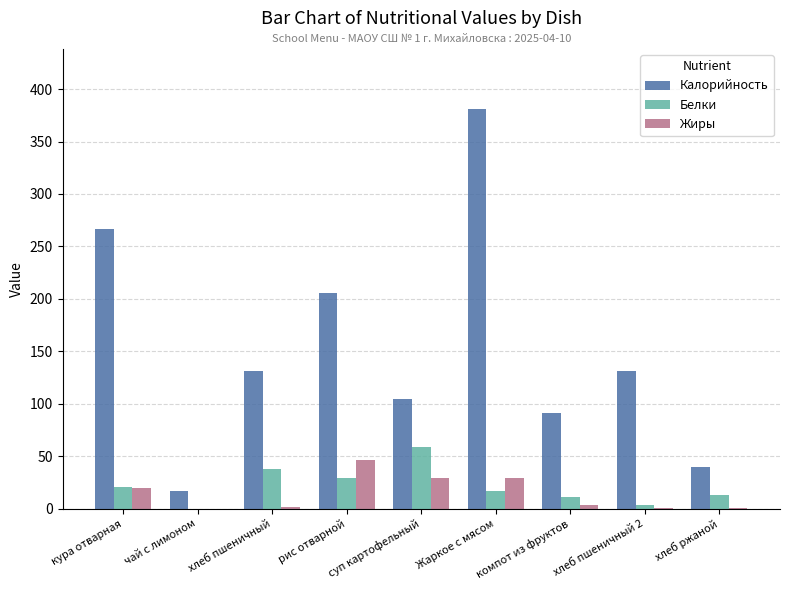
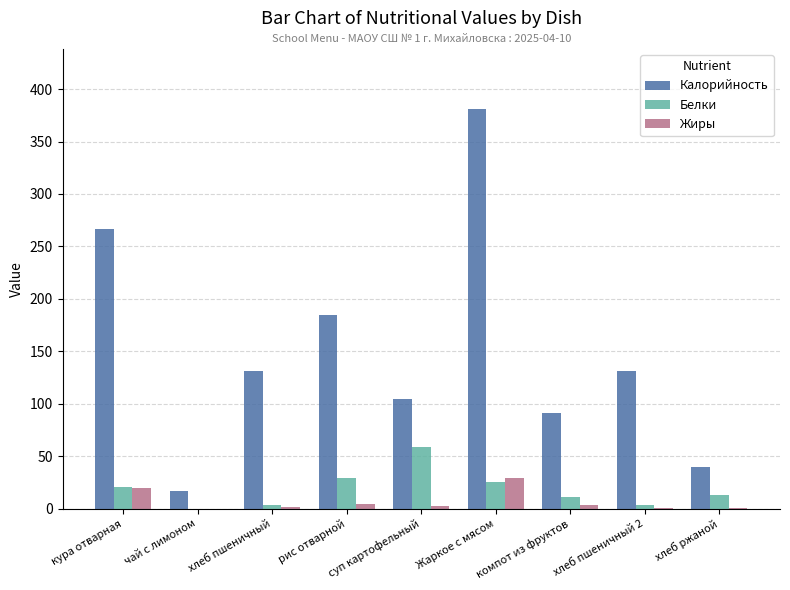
  {
    "Калорийность": {
      "кура отварная": 267,
      "чай с лимоном": 17,
      "хлеб пшеничный": 131,
-     "рис отварной": 206,
+     "рис отварной": 185,
      "суп картофельный": 105,
      "Жаркое с мясом": 381,
      "компот из фруктов": 91,
      "хлеб пшеничный 2": 131,
      "хлеб ржаной": 40
    },
    "Белки": {
      "кура отварная": 21,
      "чай с лимоном": 0,
-     "хлеб пшеничный": 37,
+     "хлеб пшеничный": 4,
      "рис отварной": 29,
      "суп картофельный": 59,
-     "Жаркое с мясом": 17,
+     "Жаркое с мясом": 26,
      "компот из фруктов": 11,
      "хлеб пшеничный 2": 4,
      "хлеб ржаной": 13
    },
    "Жиры": {
      "кура отварная": 20,
      "чай с лимоном": 0,
-     "рис отварной": 46,
-     "суп картофельный": 29,
+     "рис отварной": 4,
+     "суп картофельный": 3,
      "Жаркое с мясом": 29,
      "компот из фруктов": 3
    }
  }
